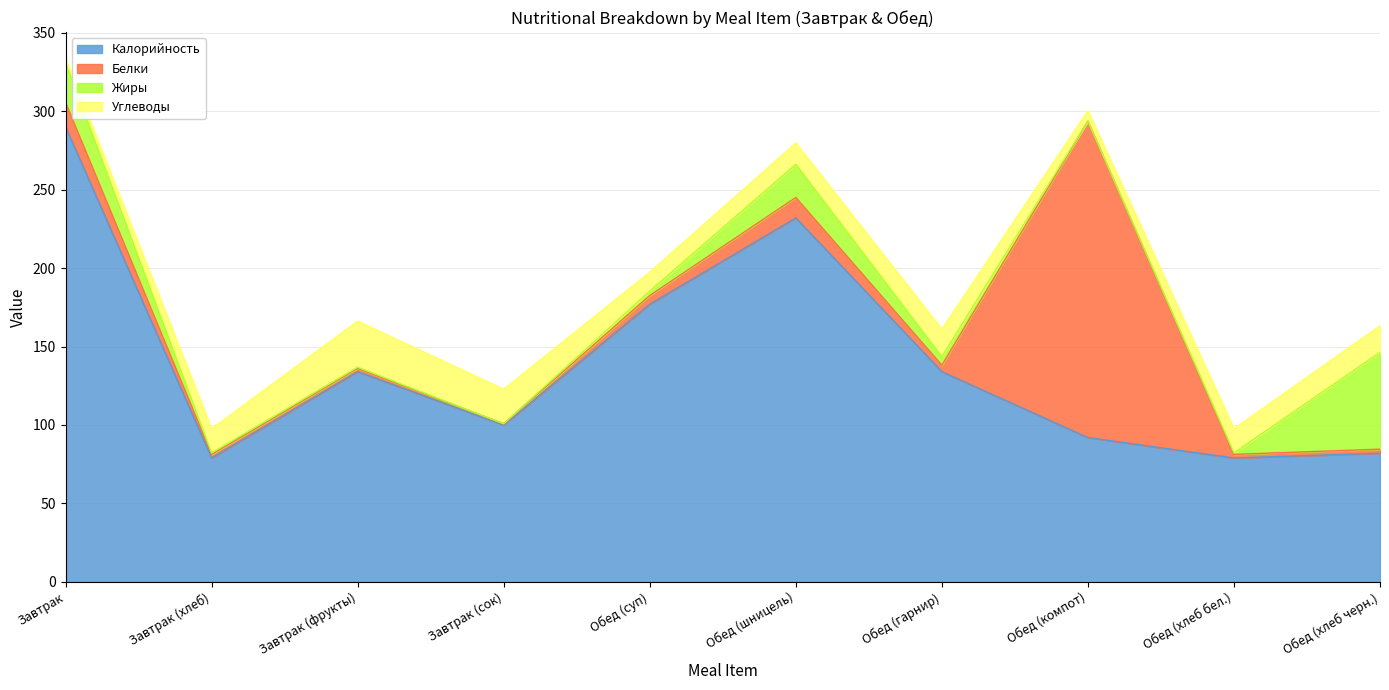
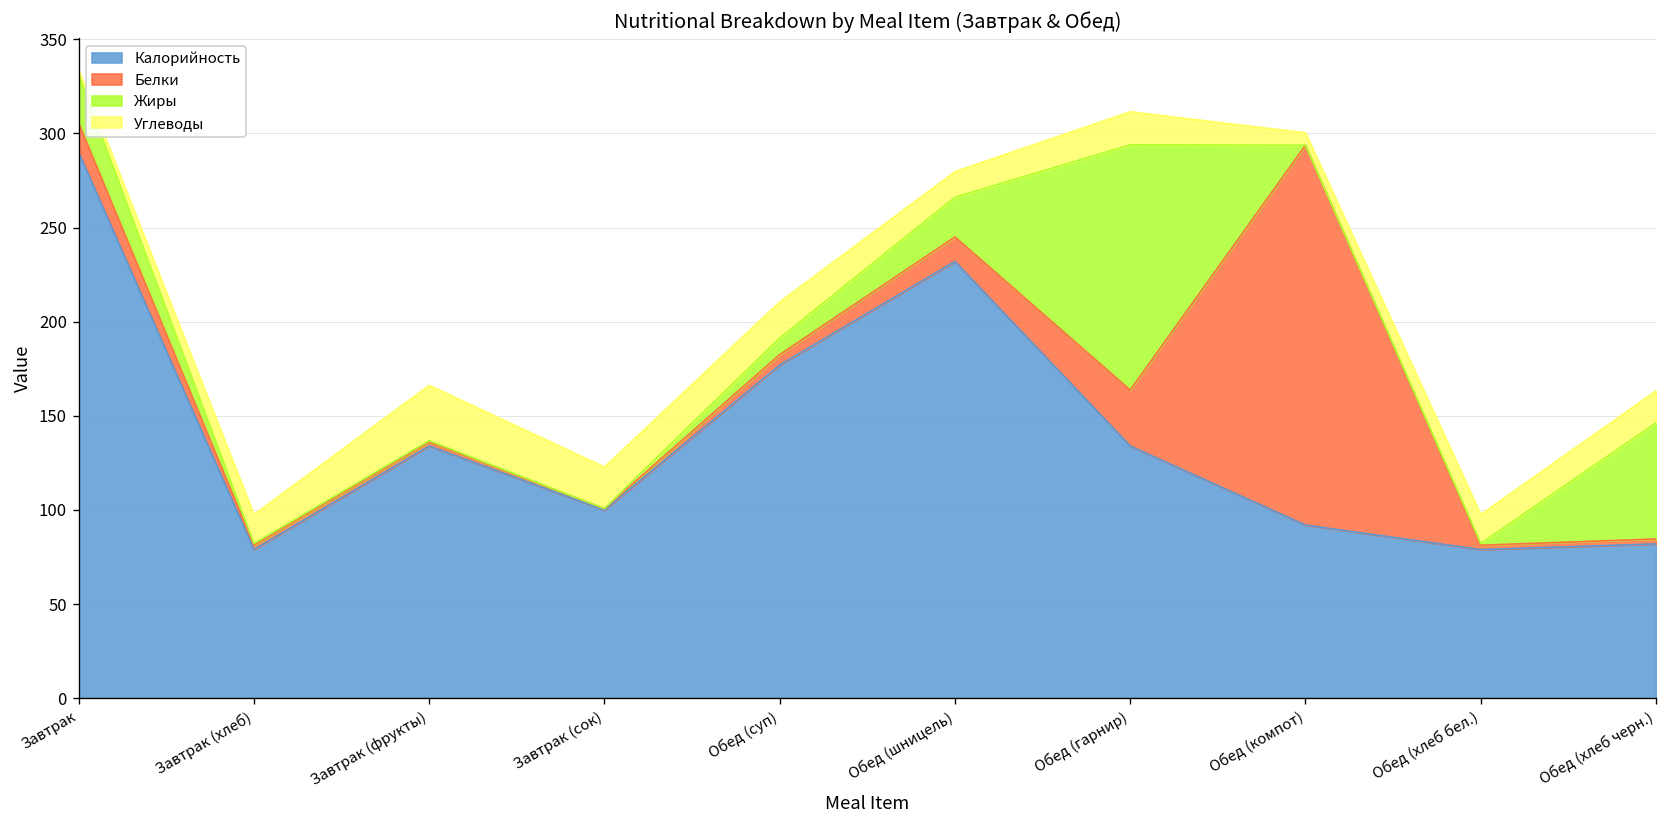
  {
    "Калорийность": {
      "Завтрак": 290,
      "Завтрак (хлеб)": 79,
      "Завтрак (фрукты)": 134,
      "Обед (суп)": 177,
      "Обед (шницель)": 232,
      "Обед (гарнир)": 134,
      "Обед (компот)": 92,
      "Обед (хлеб бел.)": 79,
      "Обед (хлеб черн.)": 82
    },
    "Белки": {
      "Завтрак": 16,
      "Обед (суп)": 6,
      "Обед (шницель)": 13,
-     "Обед (гарнир)": 4,
+     "Обед (гарнир)": 30,
      "Обед (хлеб черн.)": 3
    },
    "Жиры": {
      "Завтрак": 26,
-     "Обед (суп)": 3,
+     "Обед (суп)": 9,
      "Обед (шницель)": 21,
-     "Обед (гарнир)": 5,
+     "Обед (гарнир)": 130,
      "Обед (хлеб черн.)": 62
    },
    "Углеводы": {
      "Завтрак": 3,
      "Завтрак (хлеб)": 15,
      "Завтрак (фрукты)": 29,
      "Завтрак (сок)": 22,
-     "Обед (суп)": 12,
+     "Обед (суп)": 19,
      "Обед (шницель)": 14,
      "Обед (гарнир)": 18,
      "Обед (компот)": 7,
      "Обед (хлеб бел.)": 15,
      "Обед (хлеб черн.)": 17
    }
  }
